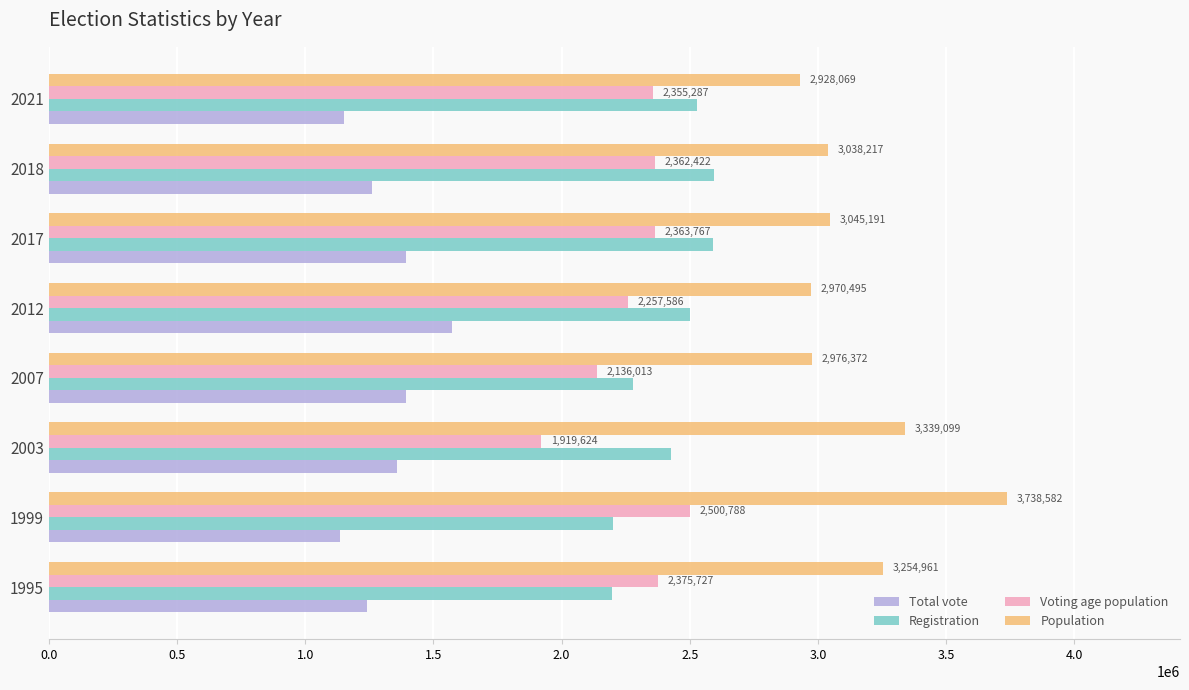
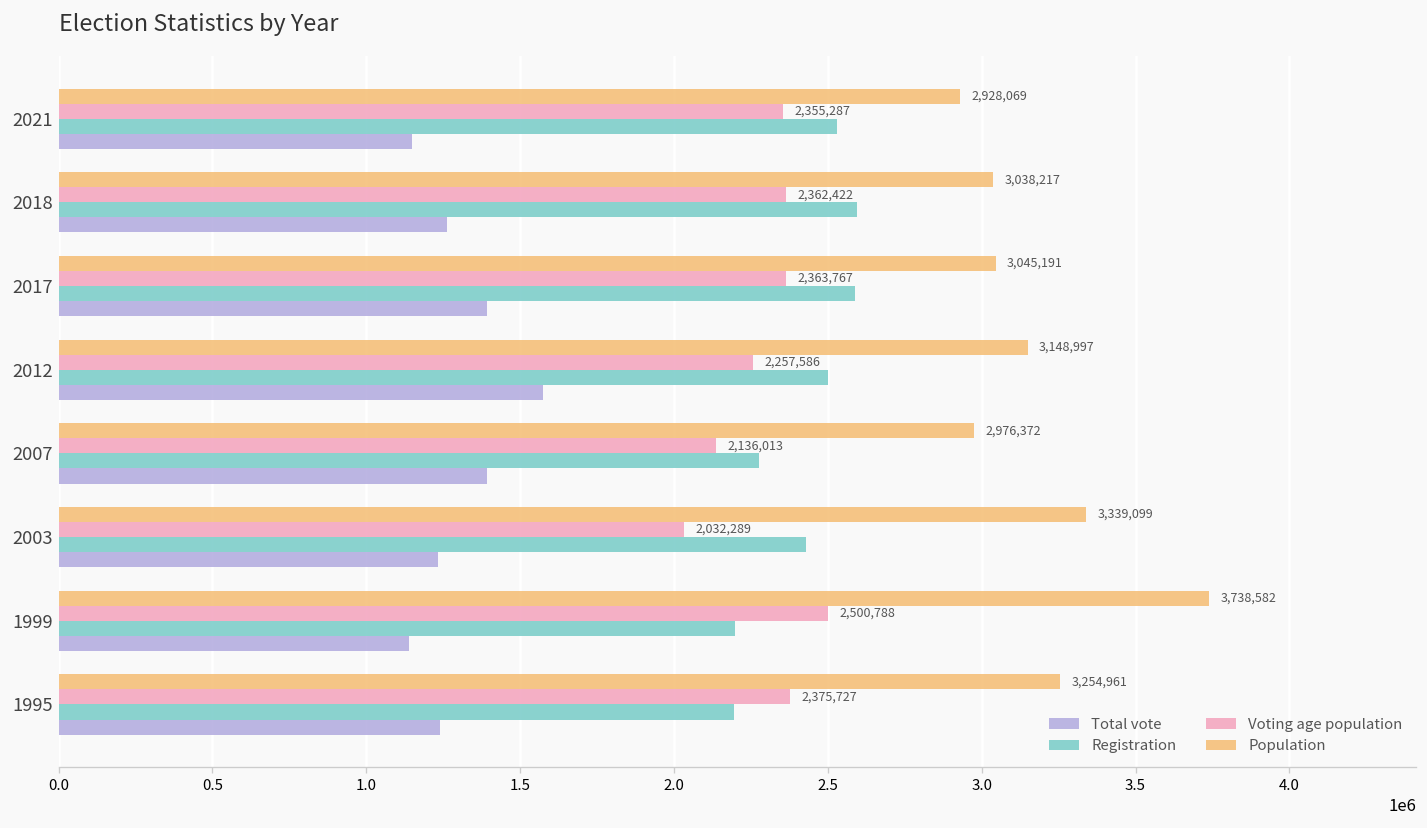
  {
    "Total vote": {
      "2021": "1150000",
      "2018": "1260000",
      "2017": "1390000",
      "2012": "1570000",
      "2007": "1390000",
-     "2003": "1360000",
+     "2003": "1230000",
      "1999": "1140000",
      "1995": "1240000"
    },
    "Registration": {
      "2003": "2430000",
      "1999": "2200000",
      "1995": "2200000"
    },
    "Voting age population": {
      "2021": "2,355,287",
      "2018": "2,362,422",
      "2017": "2,363,767",
      "2012": "2,257,586",
      "2007": "2,136,013",
-     "2003": "1,919,624",
+     "2003": "2,032,289",
      "1999": "2,500,788",
      "1995": "2,375,727"
    },
    "Population": {
      "2021": "2,928,069",
      "2018": "3,038,217",
      "2017": "3,045,191",
-     "2012": "2,970,495",
+     "2012": "3,148,997",
      "2007": "2,976,372",
      "2003": "3,339,099",
      "1999": "3,738,582",
      "1995": "3,254,961"
    }
  }
